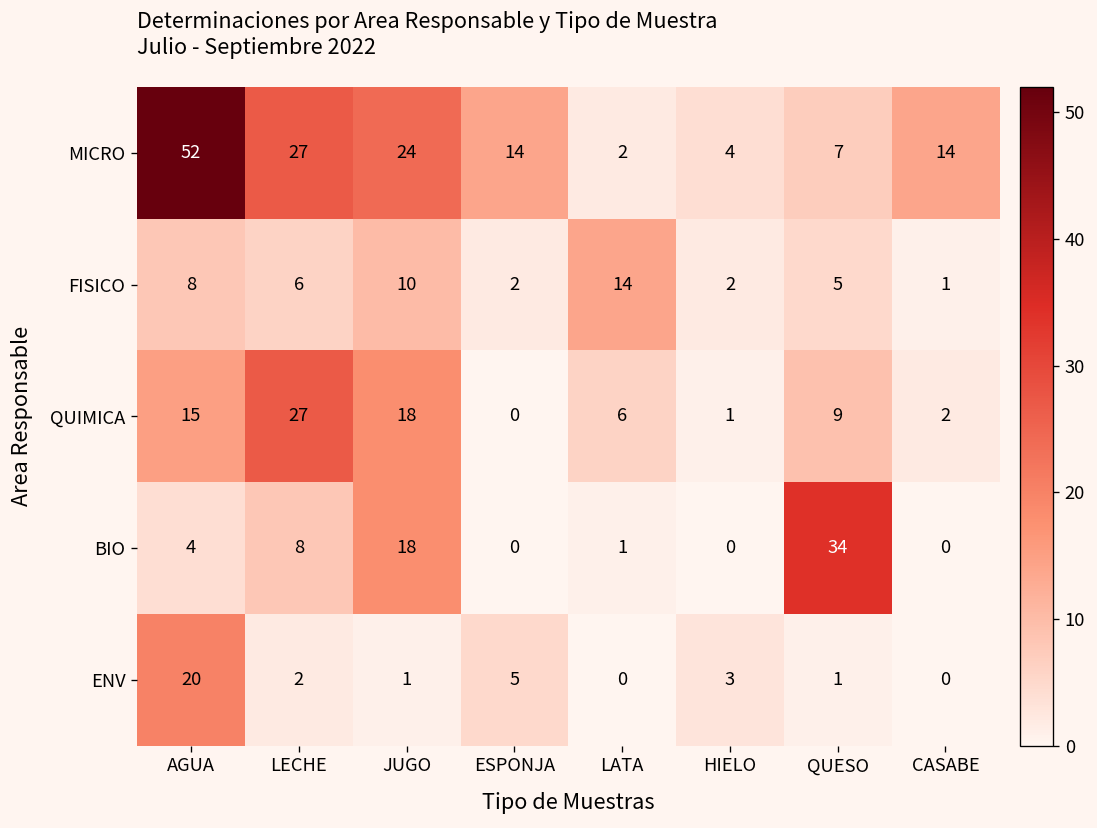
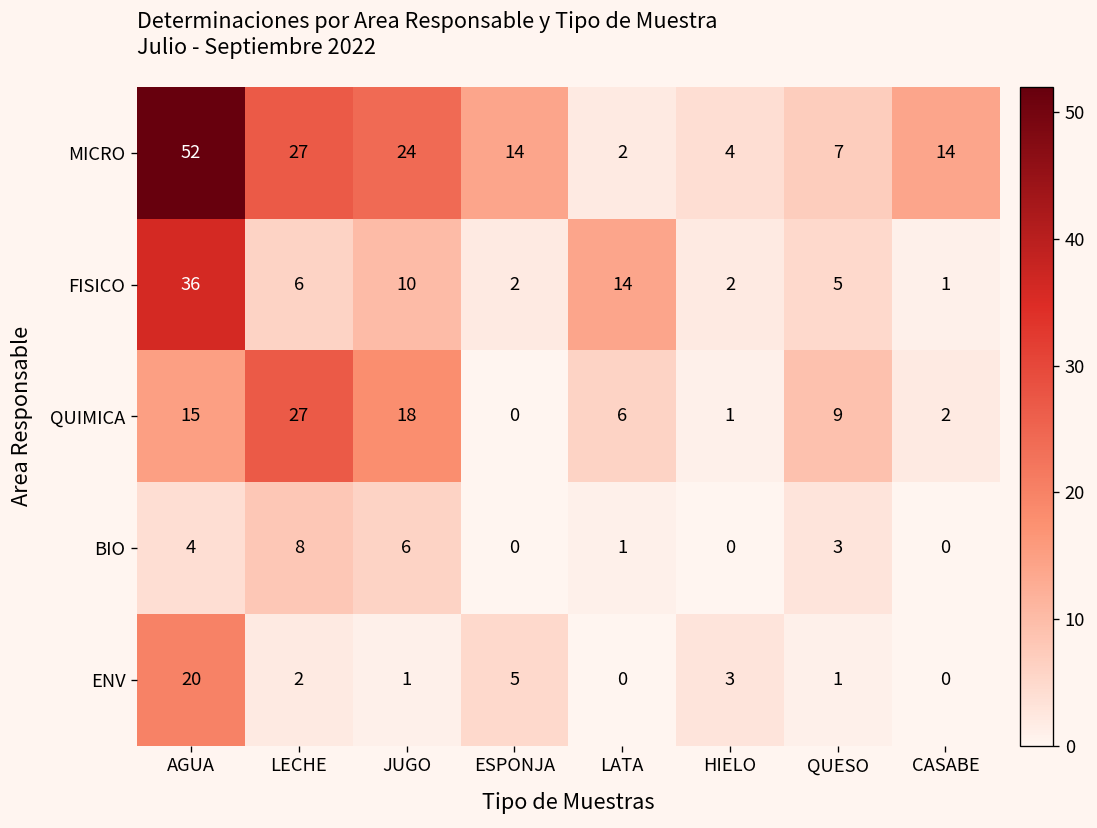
  {
    "MICRO": {
      "AGUA": 52,
      "LECHE": 27,
      "JUGO": 24,
      "ESPONJA": 14,
      "LATA": 2,
      "HIELO": 4,
      "QUESO": 7,
      "CASABE": 14
    },
    "FISICO": {
-     "AGUA": 8,
+     "AGUA": 36,
      "LECHE": 6,
      "JUGO": 10,
      "ESPONJA": 2,
      "LATA": 14,
      "HIELO": 2,
      "QUESO": 5,
      "CASABE": 1
    },
    "QUIMICA": {
      "AGUA": 15,
      "LECHE": 27,
      "JUGO": 18,
      "ESPONJA": 0,
      "LATA": 6,
      "HIELO": 1,
      "QUESO": 9,
      "CASABE": 2
    },
    "BIO": {
      "AGUA": 4,
      "LECHE": 8,
-     "JUGO": 18,
+     "JUGO": 6,
      "ESPONJA": 0,
      "LATA": 1,
      "HIELO": 0,
-     "QUESO": 34,
+     "QUESO": 3,
      "CASABE": 0
    },
    "ENV": {
      "AGUA": 20,
      "LECHE": 2,
      "JUGO": 1,
      "ESPONJA": 5,
      "LATA": 0,
      "HIELO": 3,
      "QUESO": 1,
      "CASABE": 0
    }
  }
